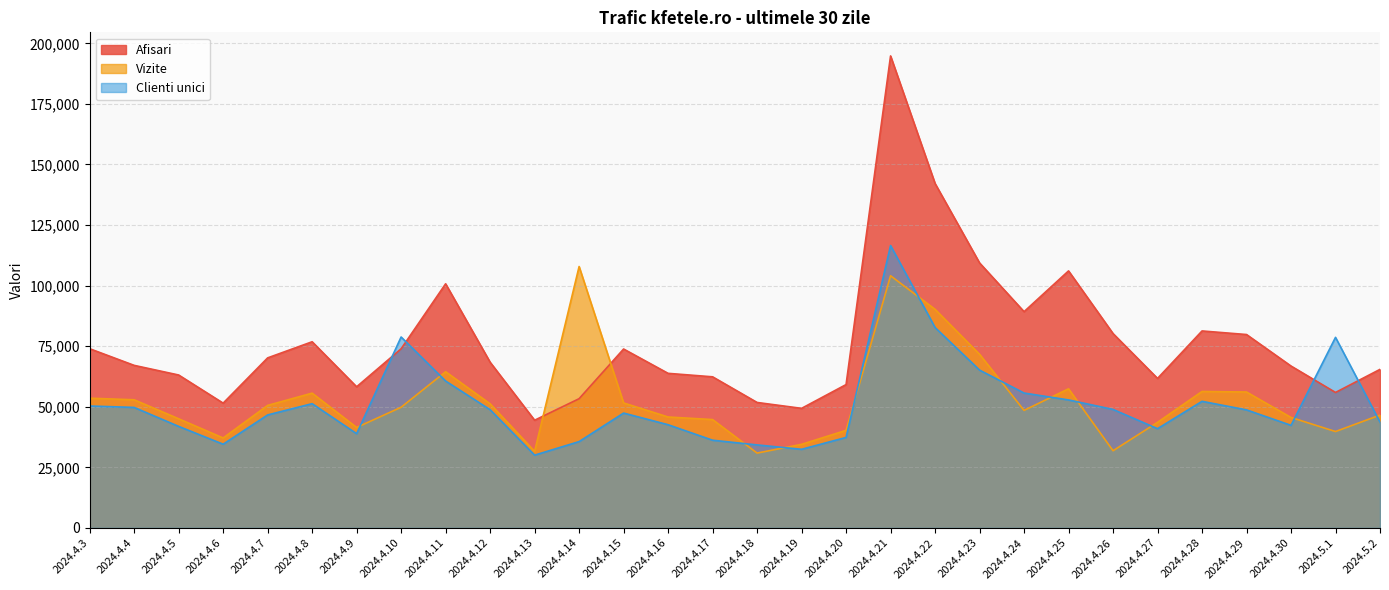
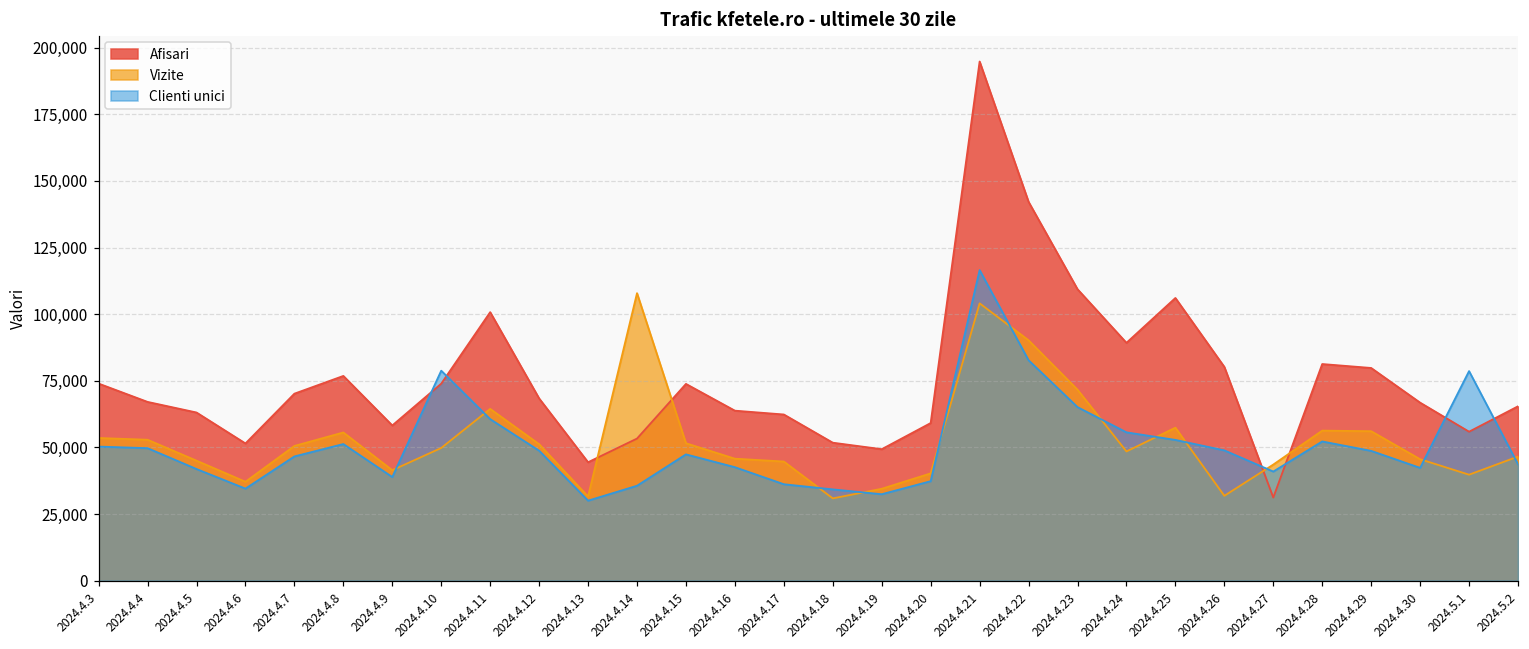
  {
    "Afisari": {
      "2024.4.3": "74,000",
      "2024.4.4": "67,000",
      "2024.4.5": "63,000",
      "2024.4.6": "52,000",
      "2024.4.7": "70,000",
      "2024.4.8": "77,000",
      "2024.4.9": "58,000",
      "2024.4.10": "74,000",
      "2024.4.11": "101,000",
      "2024.4.12": "68,000",
      "2024.4.13": "44,000",
      "2024.4.14": "53,000",
      "2024.4.15": "74,000",
      "2024.4.16": "64,000",
      "2024.4.17": "62,000",
      "2024.4.18": "52,000",
      "2024.4.19": "49,000",
      "2024.4.20": "59,000",
      "2024.4.21": "195,000",
      "2024.4.22": "142,000",
      "2024.4.23": "109,000",
      "2024.4.24": "89,000",
      "2024.4.25": "106,000",
      "2024.4.26": "80,000",
-     "2024.4.27": "62,000",
+     "2024.4.27": "31,000",
      "2024.4.28": "81,000",
      "2024.4.29": "80,000",
      "2024.4.30": "67,000",
      "2024.5.1": "56,000",
      "2024.5.2": "65,000"
    },
    "Vizite": {
      "2024.4.3": "54,000",
      "2024.4.4": "53,000",
      "2024.4.5": "45,000",
      "2024.4.6": "37,000",
      "2024.4.7": "51,000",
      "2024.4.8": "56,000",
      "2024.4.9": "41,000",
      "2024.4.10": "50,000",
      "2024.4.11": "64,000",
      "2024.4.12": "51,000",
      "2024.4.13": "32,000",
      "2024.4.14": "108,000",
      "2024.4.15": "52,000",
      "2024.4.16": "46,000",
      "2024.4.17": "45,000",
      "2024.4.18": "31,000",
      "2024.4.19": "35,000",
      "2024.4.20": "40,000",
      "2024.4.21": "104,000",
      "2024.4.22": "90,000",
      "2024.4.23": "72,000",
      "2024.4.24": "49,000",
      "2024.4.25": "57,000",
      "2024.4.26": "32,000",
      "2024.4.27": "44,000",
      "2024.4.28": "56,000",
      "2024.4.29": "56,000",
      "2024.4.30": "46,000",
      "2024.5.1": "40,000",
      "2024.5.2": "47,000"
    },
    "Clienti unici": {
      "2024.4.3": "50,000",
      "2024.4.4": "50,000",
      "2024.4.5": "42,000",
      "2024.4.6": "35,000",
      "2024.4.7": "47,000",
      "2024.4.8": "51,000",
      "2024.4.9": "39,000",
      "2024.4.10": "79,000",
      "2024.4.11": "61,000",
      "2024.4.12": "49,000",
      "2024.4.13": "30,000",
      "2024.4.14": "36,000",
      "2024.4.15": "47,000",
      "2024.4.16": "43,000",
      "2024.4.17": "36,000",
      "2024.4.18": "34,000",
      "2024.4.19": "32,000",
      "2024.4.20": "37,000",
      "2024.4.21": "117,000",
      "2024.4.22": "83,000",
      "2024.4.23": "65,000",
      "2024.4.24": "56,000",
      "2024.4.25": "53,000",
      "2024.4.26": "49,000",
      "2024.4.27": "41,000",
      "2024.4.28": "52,000",
      "2024.4.29": "49,000",
      "2024.4.30": "42,000",
      "2024.5.1": "79,000",
      "2024.5.2": "44,000"
    }
  }
